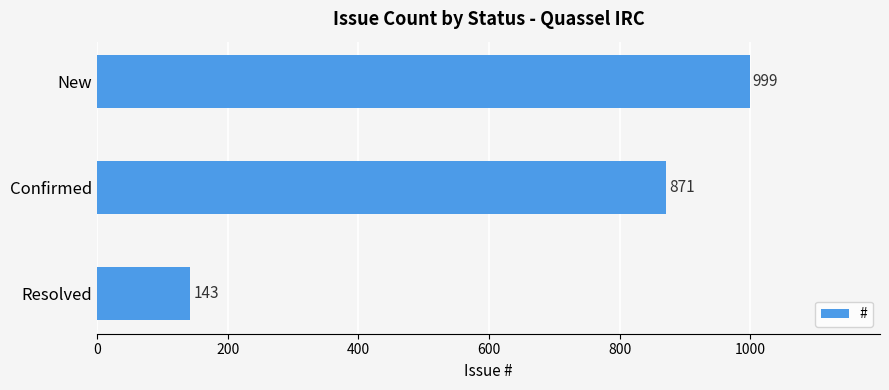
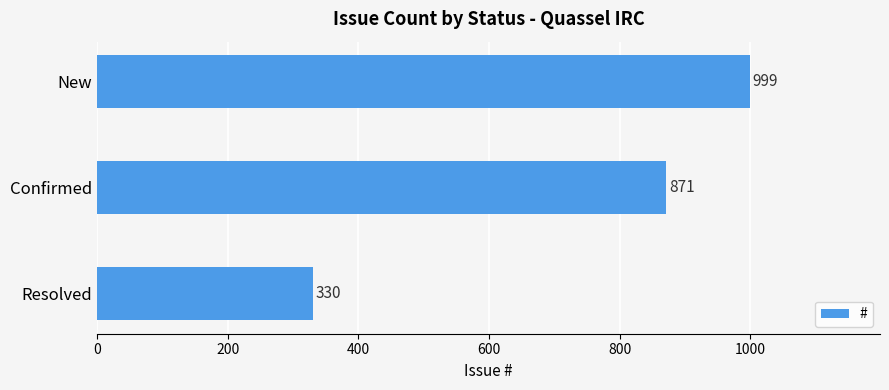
  {
    "New": 999,
    "Confirmed": 871,
-   "Resolved": 143
+   "Resolved": 330
  }
